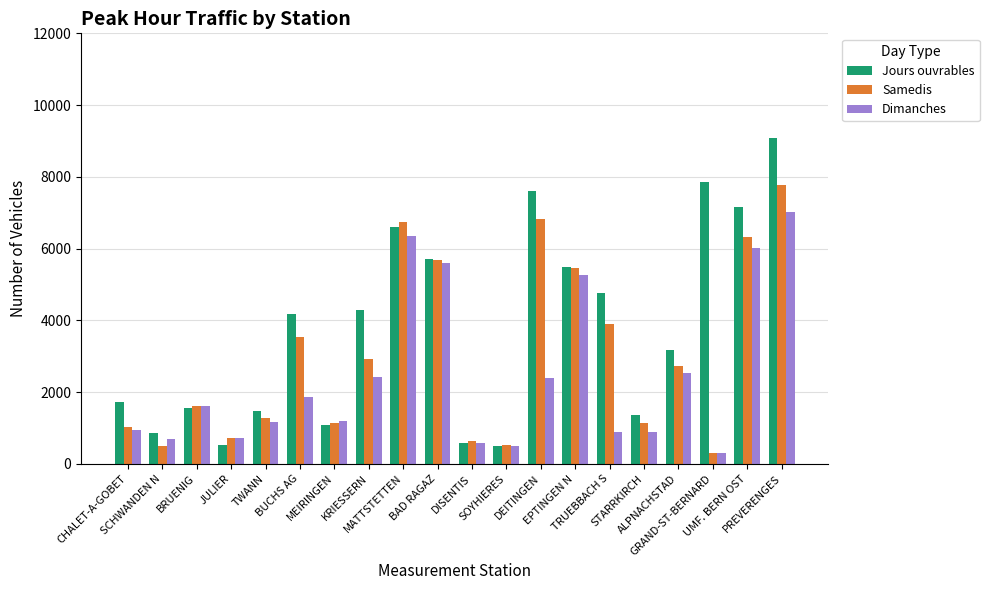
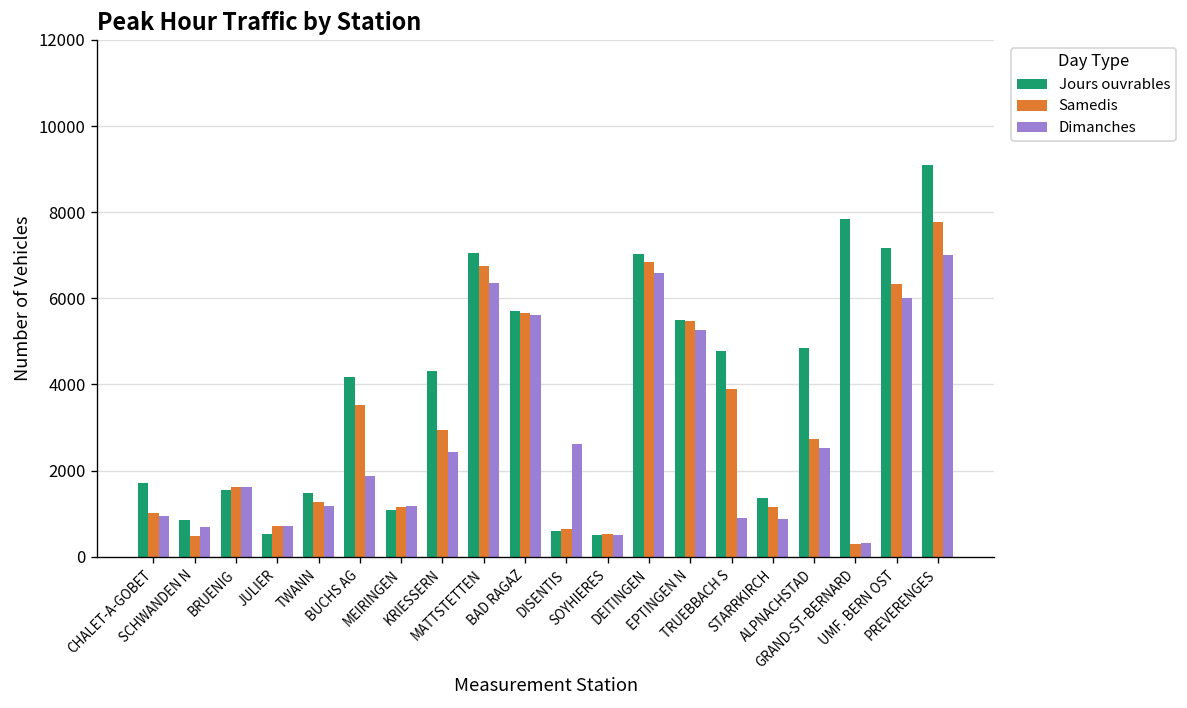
  {
    "Jours ouvrables": {
      "CHALET-A-GOBET": 1700,
      "SCHWANDEN N": 800,
      "BRUENIG": 1500,
      "JULIER": 500,
      "TWANN": 1500,
      "BUCHS AG": 4200,
      "MEIRINGEN": 1100,
      "KRIESSERN": 4300,
-     "MATTSTETTEN": 6600,
+     "MATTSTETTEN": 7000,
      "BAD RAGAZ": 5700,
      "DISENTIS": 600,
      "SOYHIERES": 500,
-     "DEITINGEN": 7600,
+     "DEITINGEN": 7000,
      "EPTINGEN N": 5500,
      "TRUEBBACH S": 4800,
      "STARRKIRCH": 1400,
-     "ALPNACHSTAD": 3200,
+     "ALPNACHSTAD": 4800,
      "GRAND-ST-BERNARD": 7900,
      "UMF. BERN OST": 7200,
      "PREVERENGES": 9100
    },
    "Samedis": {
      "CHALET-A-GOBET": 1000,
      "SCHWANDEN N": 500,
      "BRUENIG": 1600,
      "JULIER": 700,
      "TWANN": 1300,
      "BUCHS AG": 3500,
      "MEIRINGEN": 1100,
      "KRIESSERN": 2900,
      "MATTSTETTEN": 6800,
      "BAD RAGAZ": 5700,
      "DISENTIS": 600,
      "SOYHIERES": 500,
      "DEITINGEN": 6800,
      "EPTINGEN N": 5500,
      "TRUEBBACH S": 3900,
      "STARRKIRCH": 1100,
      "ALPNACHSTAD": 2700,
      "GRAND-ST-BERNARD": 300,
      "UMF. BERN OST": 6300,
      "PREVERENGES": 7800
    },
    "Dimanches": {
      "CHALET-A-GOBET": 900,
      "SCHWANDEN N": 700,
      "BRUENIG": 1600,
      "JULIER": 700,
      "TWANN": 1200,
      "BUCHS AG": 1900,
      "MEIRINGEN": 1200,
      "KRIESSERN": 2400,
      "MATTSTETTEN": 6400,
      "BAD RAGAZ": 5600,
-     "DISENTIS": 600,
+     "DISENTIS": 2600,
      "SOYHIERES": 500,
-     "DEITINGEN": 2400,
+     "DEITINGEN": 6600,
      "EPTINGEN N": 5300,
      "TRUEBBACH S": 900,
      "STARRKIRCH": 900,
      "ALPNACHSTAD": 2500,
      "GRAND-ST-BERNARD": 300,
      "UMF. BERN OST": 6000,
      "PREVERENGES": 7000
    }
  }
